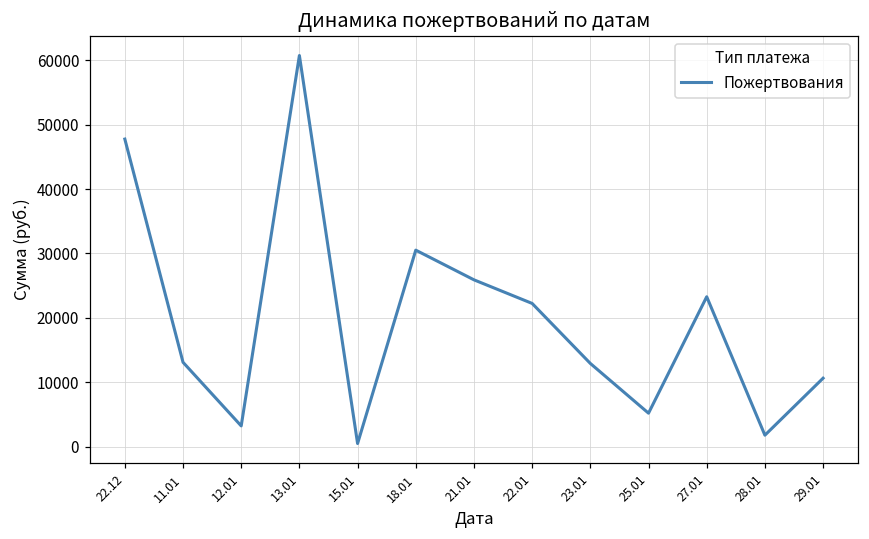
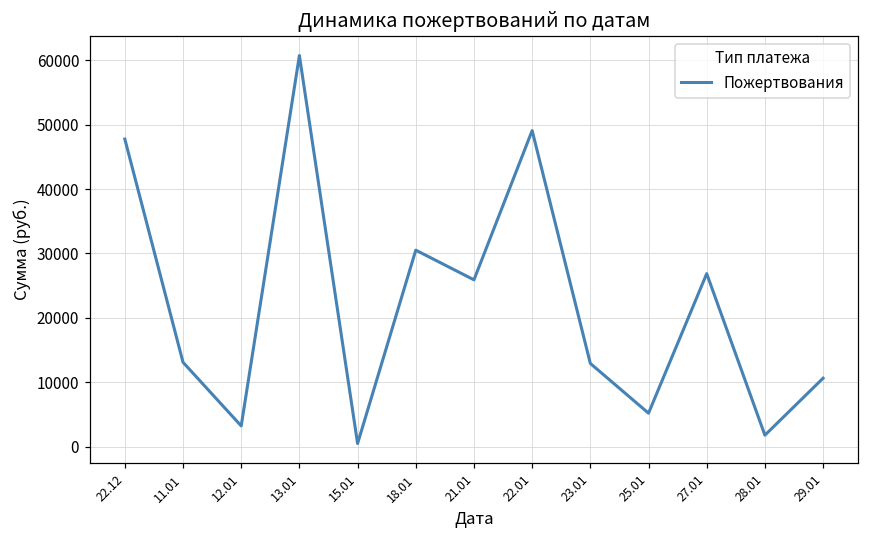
  {
    "22.12": 48000,
    "11.01": 13000,
    "12.01": 3000,
    "13.01": 61000,
    "15.01": 1000,
    "18.01": 31000,
    "21.01": 26000,
-   "22.01": 22000,
+   "22.01": 49000,
    "23.01": 13000,
    "25.01": 5000,
-   "27.01": 23000,
+   "27.01": 27000,
    "28.01": 2000,
    "29.01": 11000
  }
